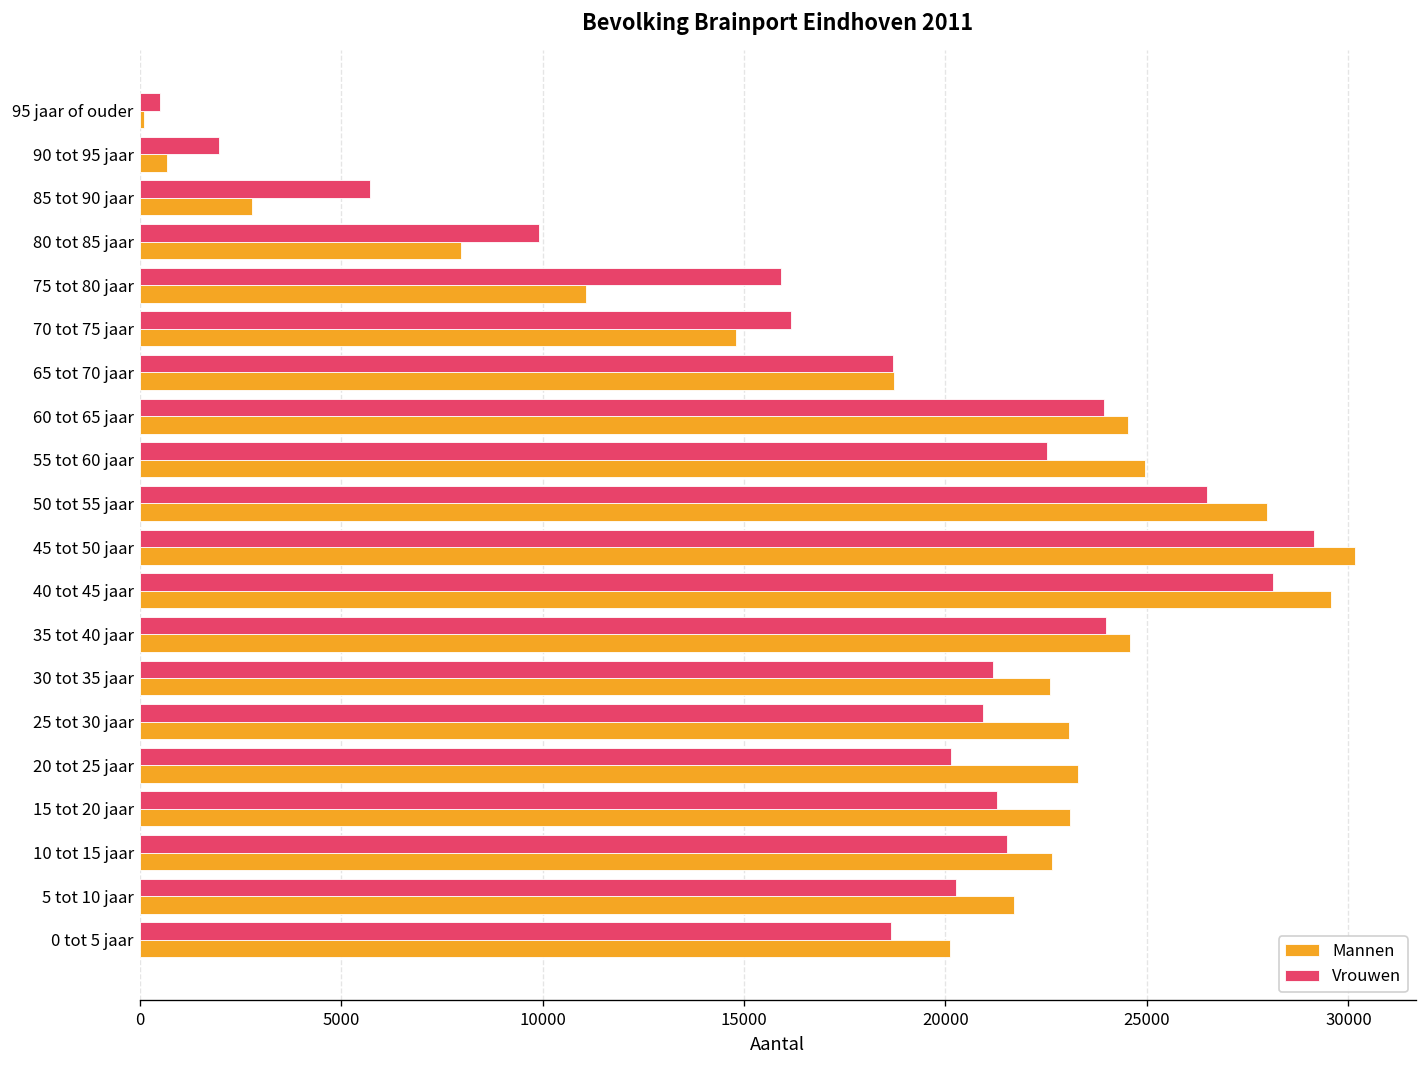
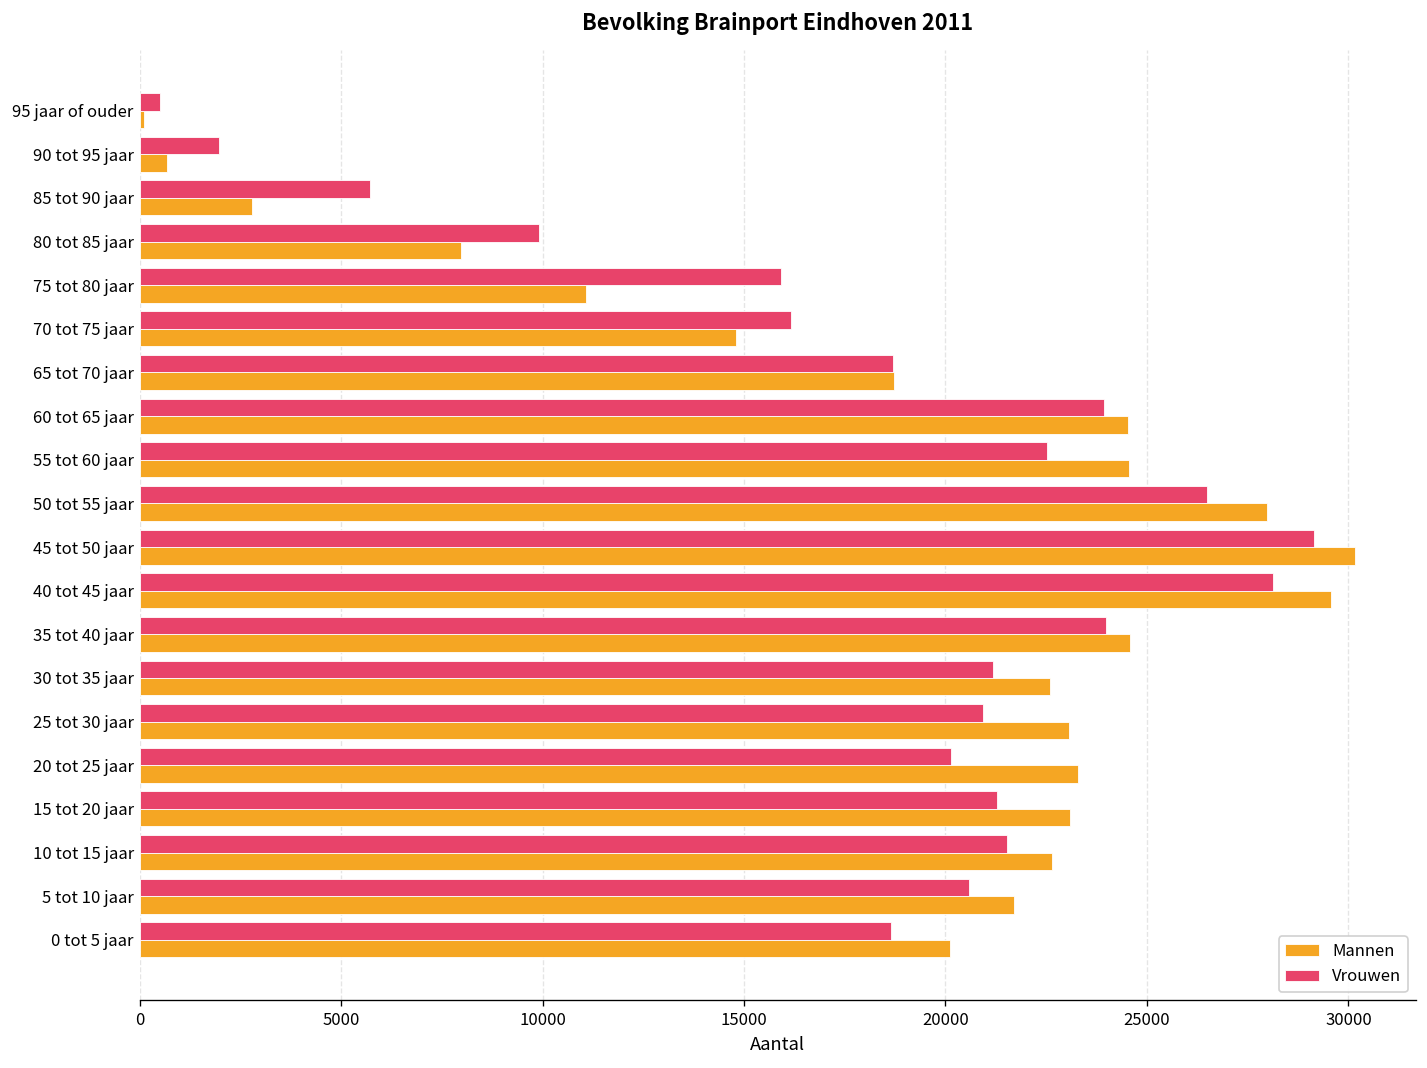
  {
    "Mannen": {
      "95 jaar of ouder": 100,
      "90 tot 95 jaar": 700,
      "85 tot 90 jaar": 2800,
      "80 tot 85 jaar": 8000,
      "75 tot 80 jaar": 11100,
      "70 tot 75 jaar": 14800,
      "65 tot 70 jaar": 18700,
      "60 tot 65 jaar": 24500,
-     "55 tot 60 jaar": 25000,
+     "55 tot 60 jaar": 24600,
      "50 tot 55 jaar": 28000,
      "45 tot 50 jaar": 30200,
      "40 tot 45 jaar": 29600,
      "35 tot 40 jaar": 24600,
      "30 tot 35 jaar": 22600,
      "25 tot 30 jaar": 23100,
      "20 tot 25 jaar": 23300,
      "15 tot 20 jaar": 23100,
      "10 tot 15 jaar": 22600,
      "5 tot 10 jaar": 21700,
      "0 tot 5 jaar": 20100
    },
    "Vrouwen": {
      "95 jaar of ouder": 500,
      "90 tot 95 jaar": 2000,
      "85 tot 90 jaar": 5700,
      "80 tot 85 jaar": 9900,
      "75 tot 80 jaar": 15900,
      "70 tot 75 jaar": 16200,
      "65 tot 70 jaar": 18700,
      "60 tot 65 jaar": 23900,
      "55 tot 60 jaar": 22500,
      "50 tot 55 jaar": 26500,
      "45 tot 50 jaar": 29200,
      "40 tot 45 jaar": 28100,
      "35 tot 40 jaar": 24000,
      "30 tot 35 jaar": 21200,
      "25 tot 30 jaar": 20900,
      "20 tot 25 jaar": 20100,
      "15 tot 20 jaar": 21300,
      "10 tot 15 jaar": 21500,
-     "5 tot 10 jaar": 20300,
+     "5 tot 10 jaar": 20600,
      "0 tot 5 jaar": 18700
    }
  }
